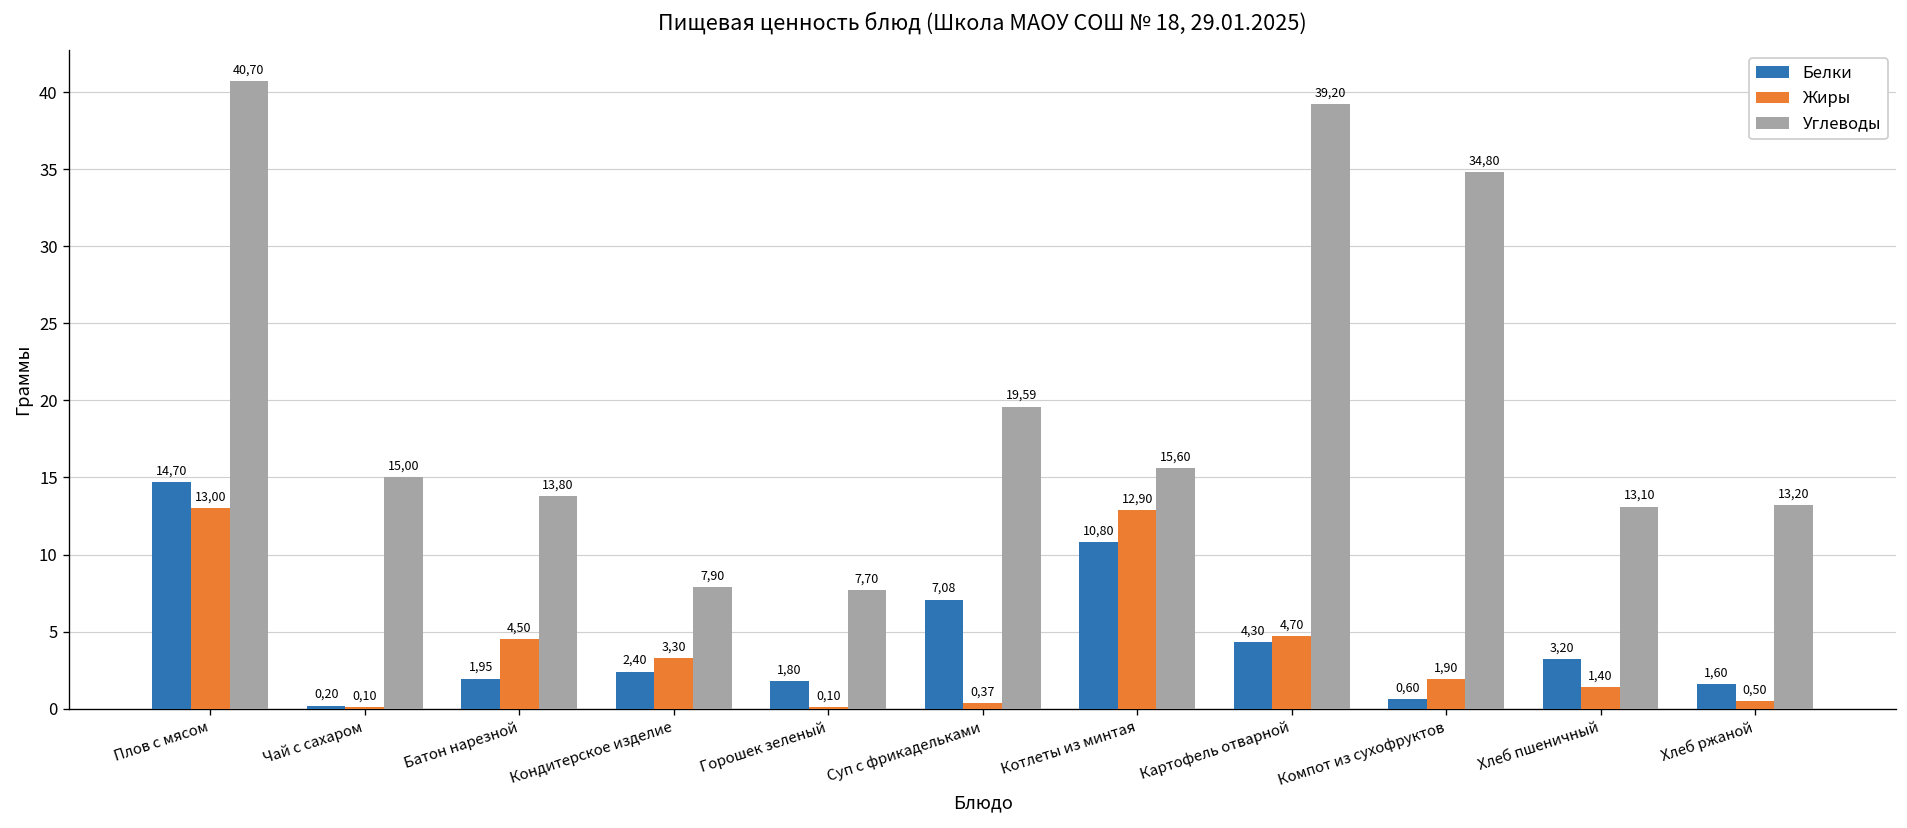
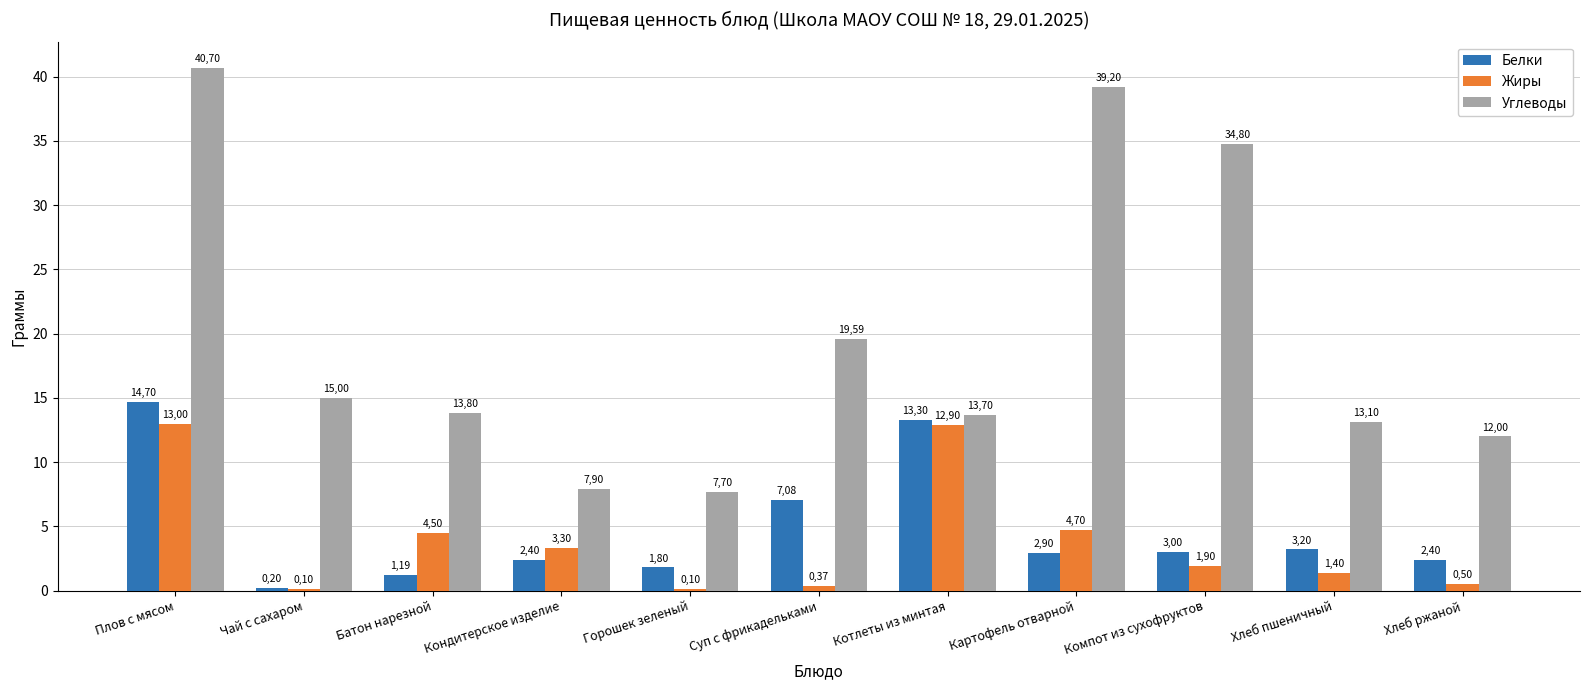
  {
    "Белки": {
-     "Батон нарезной": "1,95",
-     "Котлеты из минтая": "10,80",
-     "Картофель отварной": "4,30",
-     "Компот из сухофруктов": "0,60",
-     "Хлеб ржаной": "1,60"
+     "Батон нарезной": "1,19",
+     "Котлеты из минтая": "13,30",
+     "Картофель отварной": "2,90",
+     "Компот из сухофруктов": "3,00",
+     "Хлеб ржаной": "2,40"
    },
    "Углеводы": {
-     "Котлеты из минтая": "15,60",
-     "Хлеб ржаной": "13,20"
+     "Котлеты из минтая": "13,70",
+     "Хлеб ржаной": "12,00"
    }
  }
